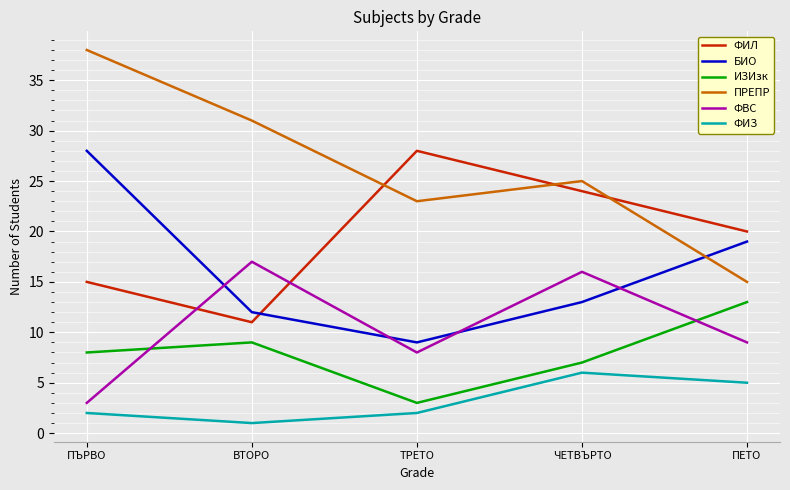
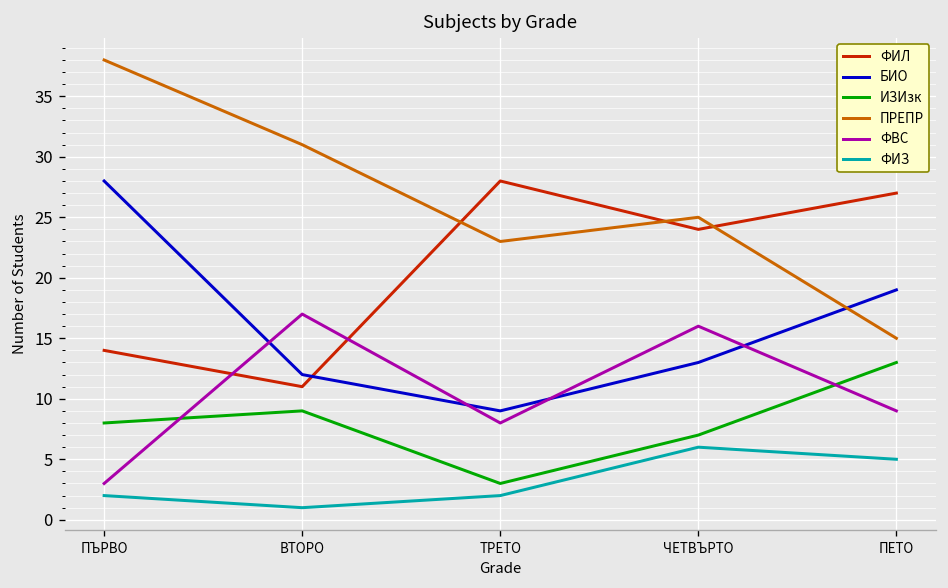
  {
    "ФИЛ": {
-     "ПЪРВО": 15,
+     "ПЪРВО": 14,
      "ВТОРО": 11,
      "ТРЕТО": 28,
      "ЧЕТВЪРТО": 24,
-     "ПЕТО": 20
+     "ПЕТО": 27
    },
    "БИО": {
      "ПЪРВО": 28,
      "ВТОРО": 12,
      "ТРЕТО": 9,
      "ЧЕТВЪРТО": 13,
      "ПЕТО": 19
    },
    "ИЗИзк": {
      "ПЪРВО": 8,
      "ВТОРО": 9,
      "ТРЕТО": 3,
      "ЧЕТВЪРТО": 7,
      "ПЕТО": 13
    },
    "ПРЕПР": {
      "ПЪРВО": 38,
      "ВТОРО": 31,
      "ТРЕТО": 23,
      "ЧЕТВЪРТО": 25,
      "ПЕТО": 15
    },
    "ФВС": {
      "ПЪРВО": 3,
      "ВТОРО": 17,
      "ТРЕТО": 8,
      "ЧЕТВЪРТО": 16,
      "ПЕТО": 9
    },
    "ФИЗ": {
      "ПЪРВО": 2,
      "ВТОРО": 1,
      "ТРЕТО": 2,
      "ЧЕТВЪРТО": 6,
      "ПЕТО": 5
    }
  }
